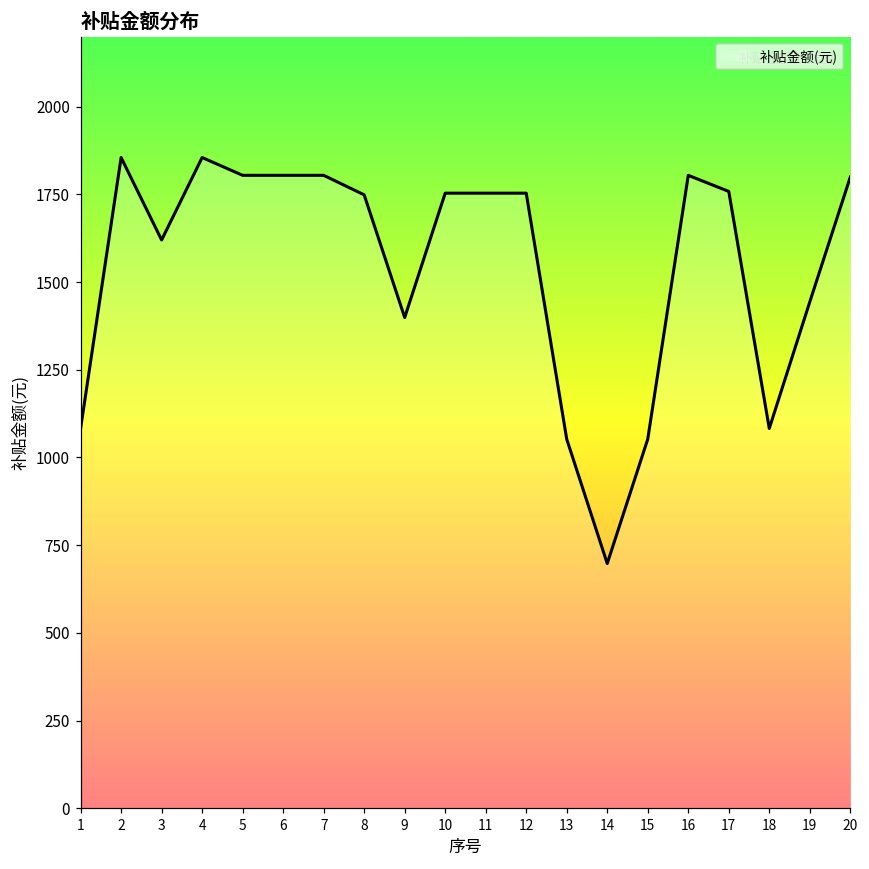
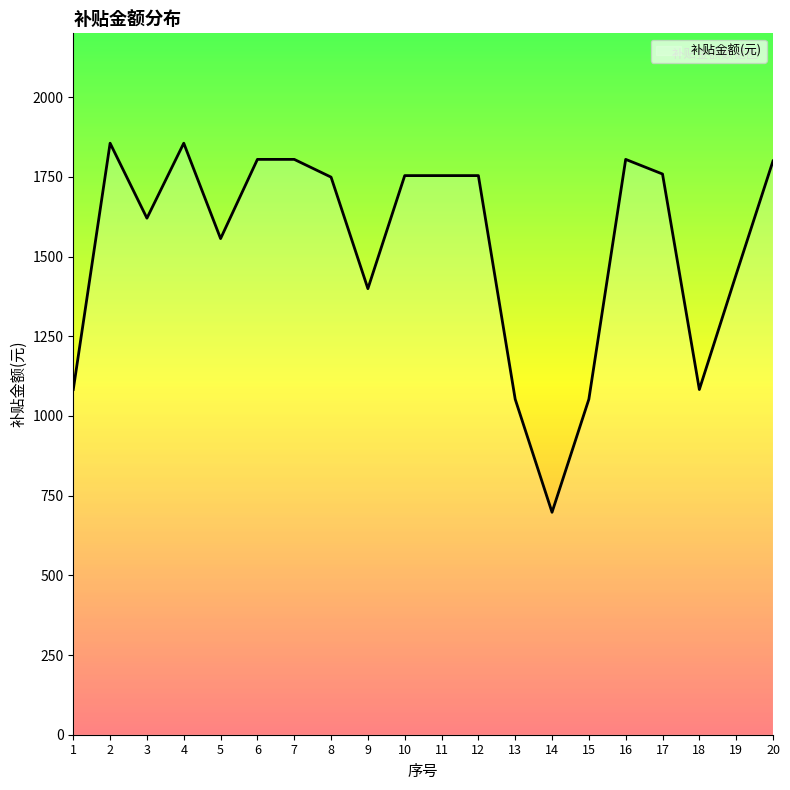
  {
    "1": 1080,
    "2": 1860,
    "3": 1620,
    "4": 1860,
-   "5": 1800,
+   "5": 1560,
    "6": 1800,
    "7": 1800,
    "8": 1750,
    "9": 1400,
    "10": 1750,
    "11": 1750,
    "12": 1750,
    "13": 1050,
    "14": 700,
    "15": 1050,
    "16": 1800,
    "17": 1760,
    "18": 1080,
    "19": 1440,
    "20": 1800
  }
